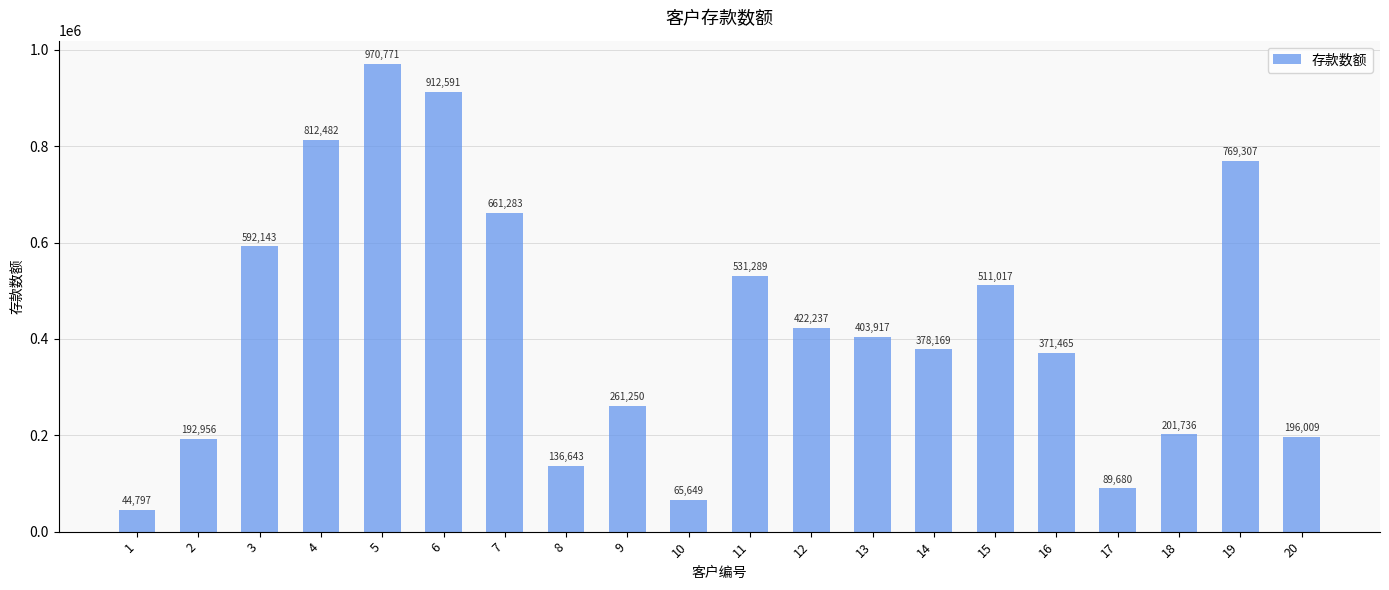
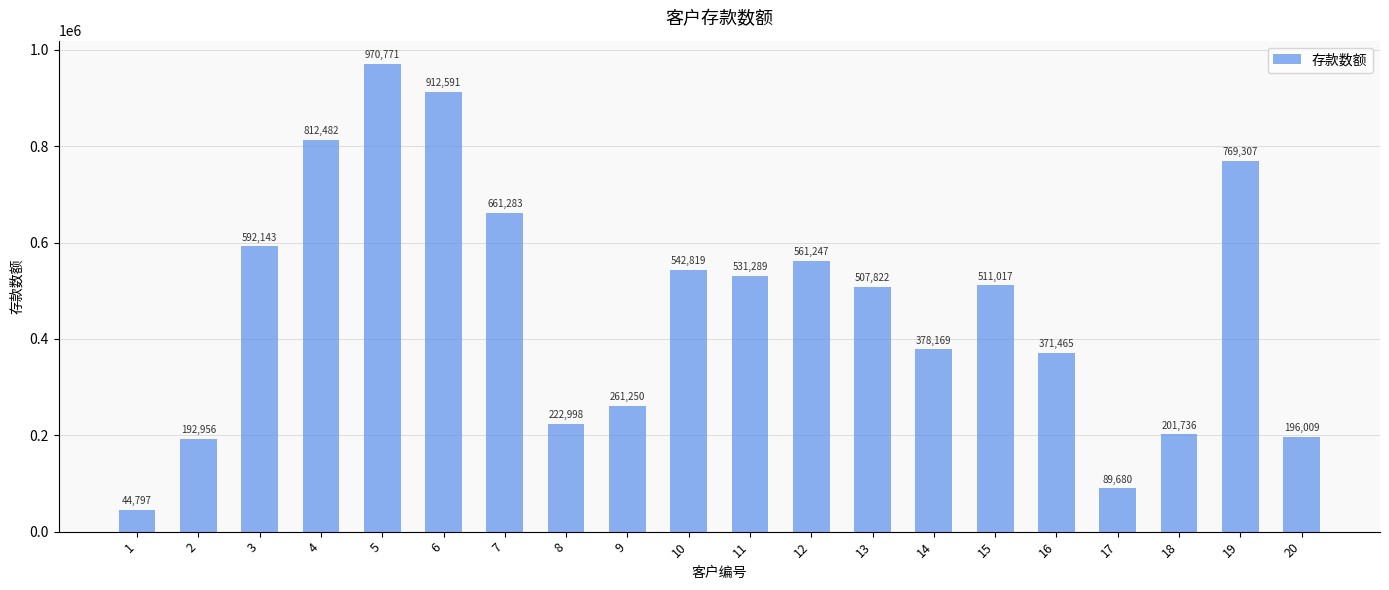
  {
    "1": "44,797",
    "2": "192,956",
    "3": "592,143",
    "4": "812,482",
    "5": "970,771",
    "6": "912,591",
    "7": "661,283",
-   "8": "136,643",
+   "8": "222,998",
    "9": "261,250",
-   "10": "65,649",
+   "10": "542,819",
    "11": "531,289",
-   "12": "422,237",
-   "13": "403,917",
+   "12": "561,247",
+   "13": "507,822",
    "14": "378,169",
    "15": "511,017",
    "16": "371,465",
    "17": "89,680",
    "18": "201,736",
    "19": "769,307",
    "20": "196,009"
  }
